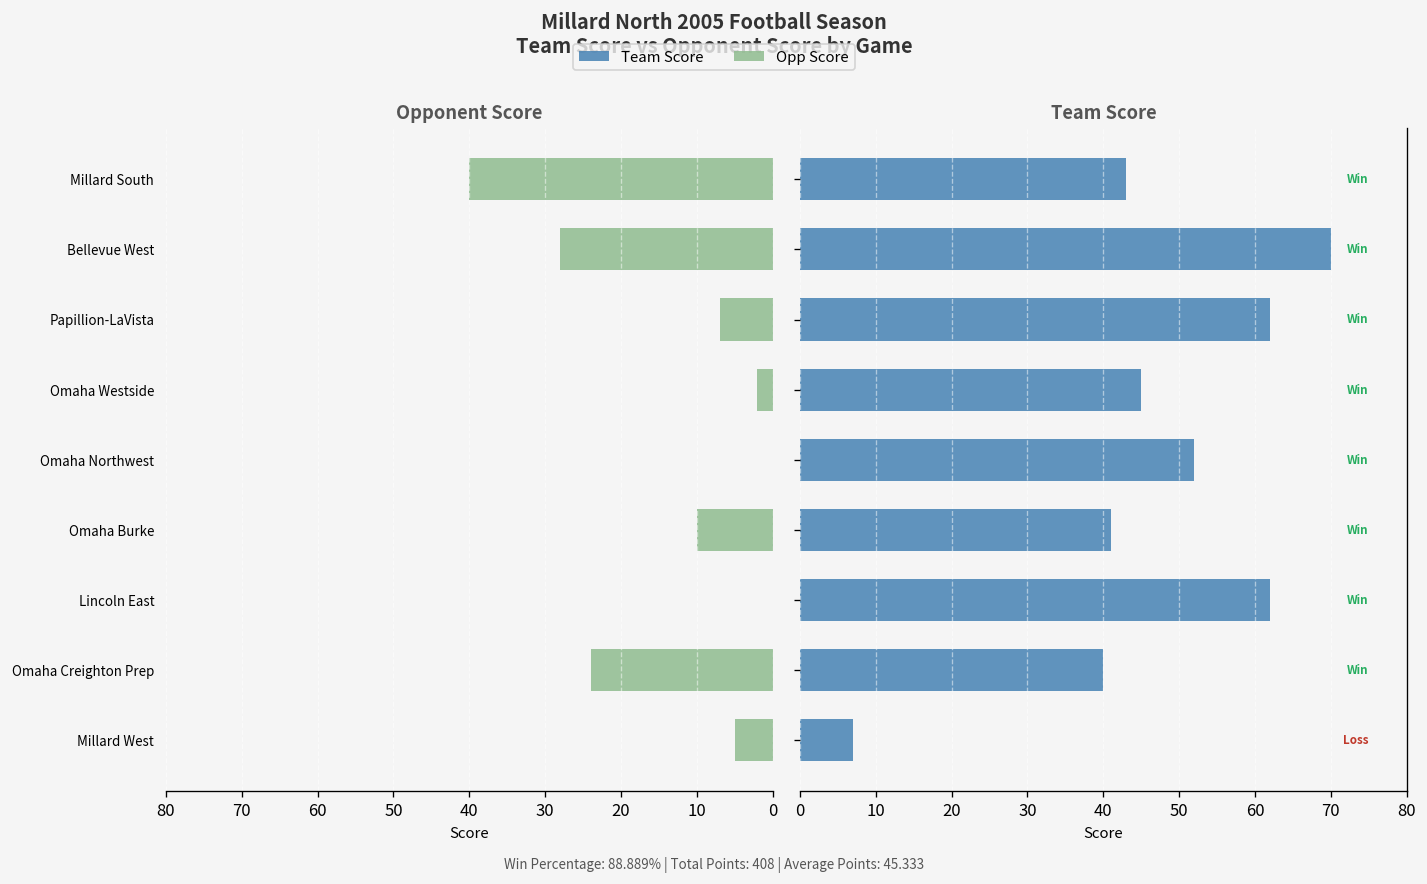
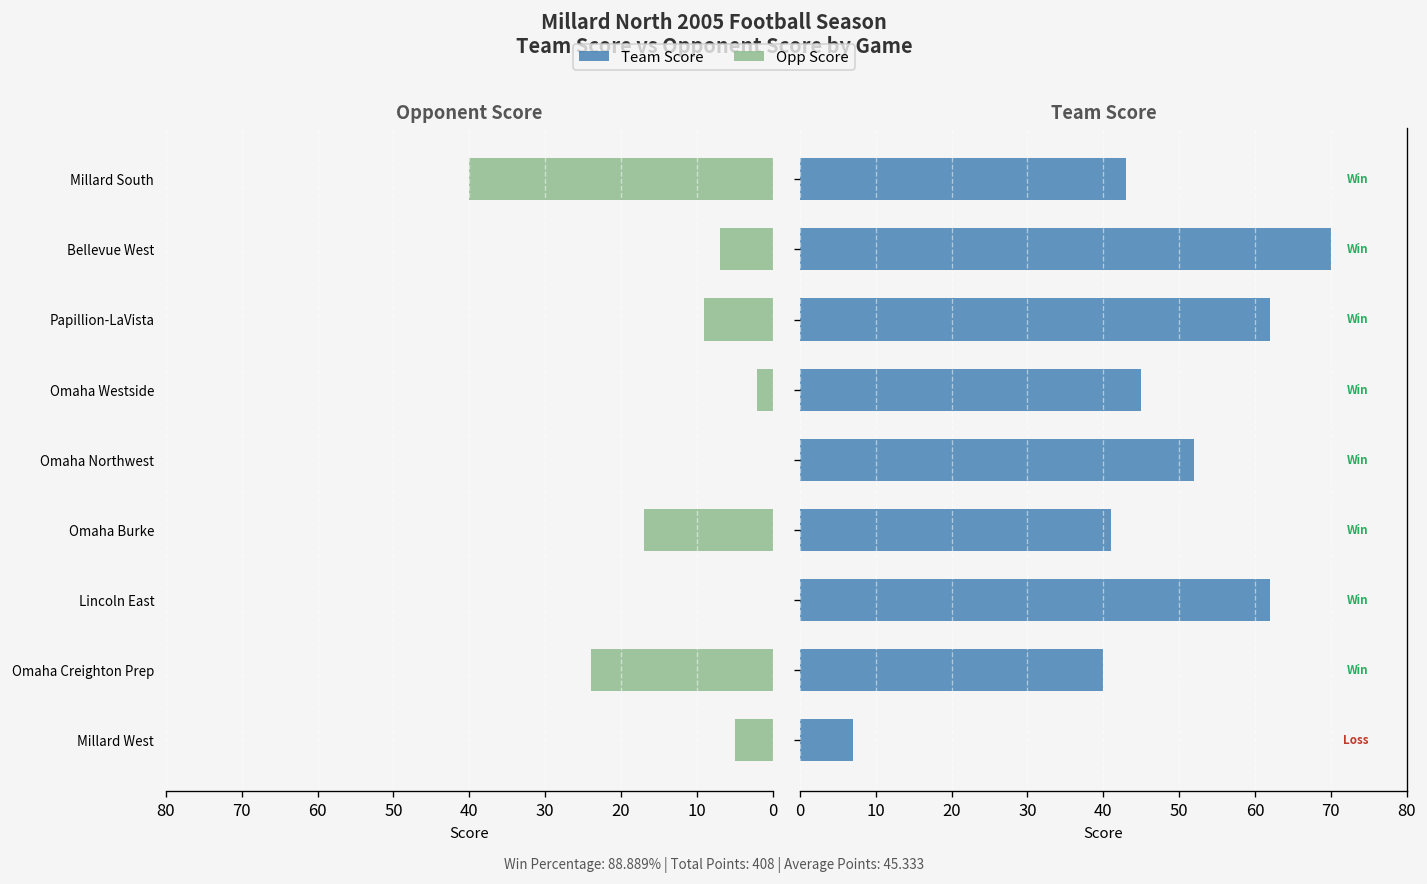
  {
    "Opponent Score": {
      "Millard South": 40,
-     "Bellevue West": 28,
-     "Papillion-LaVista": 7,
+     "Bellevue West": 7,
+     "Papillion-LaVista": 9,
      "Omaha Westside": 2,
      "Omaha Northwest": 0,
-     "Omaha Burke": 10,
+     "Omaha Burke": 17,
      "Lincoln East": 0,
      "Omaha Creighton Prep": 24,
      "Millard West": 5
    }
  }
